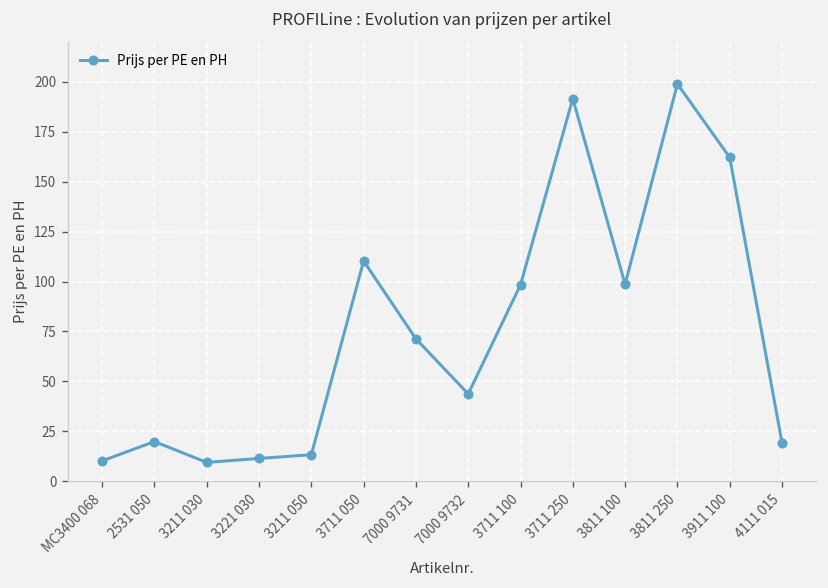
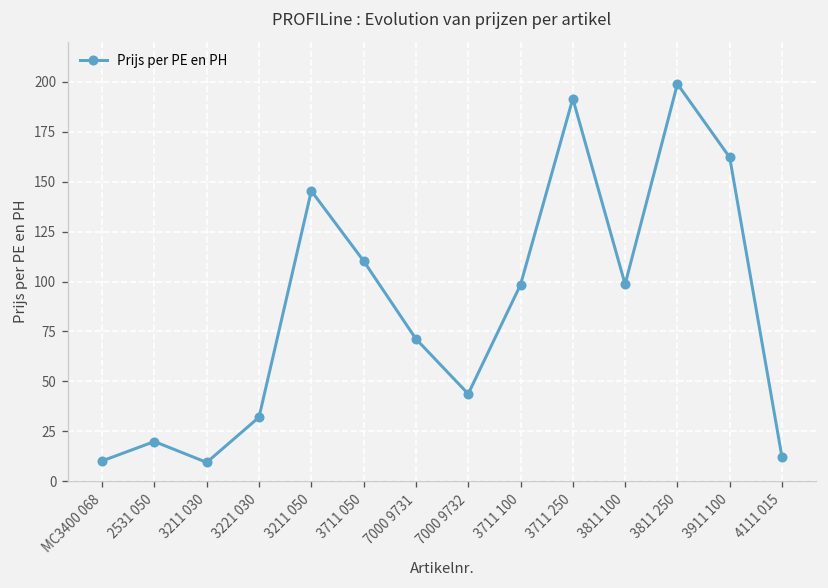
  {
    "MC3400 068": 10,
    "2531 050": 20,
    "3211 030": 9,
-   "3221 030": 11,
-   "3211 050": 13,
+   "3221 030": 32,
+   "3211 050": 145,
    "3711 050": 110,
    "7000 9731": 71,
    "7000 9732": 44,
    "3711 100": 98,
    "3711 250": 192,
    "3811 100": 99,
    "3811 250": 199,
    "3911 100": 162,
-   "4111 015": 19
+   "4111 015": 12
  }
